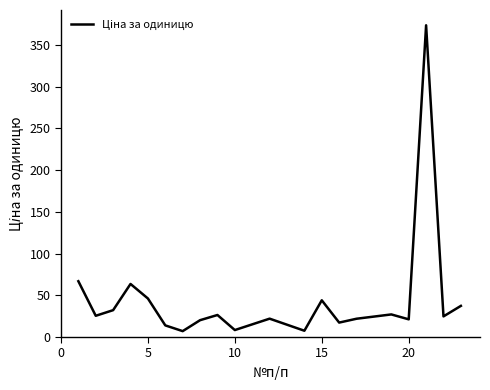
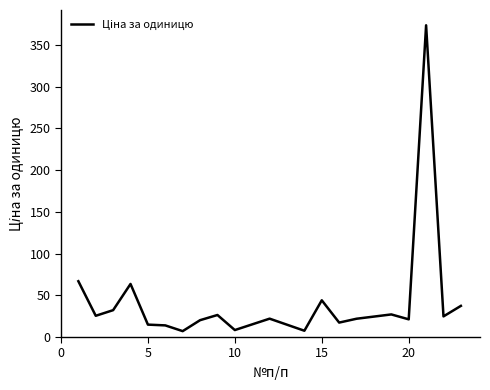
  {
-   "5": 50,
+   "5": 10,
    "10": 10,
    "15": 40,
    "20": 20
  }
